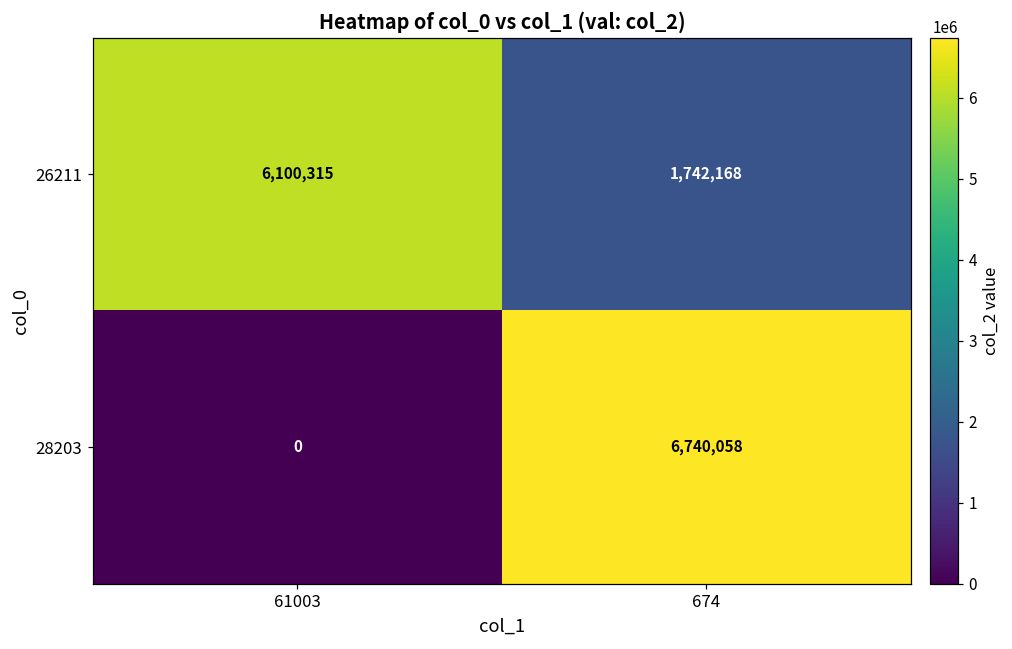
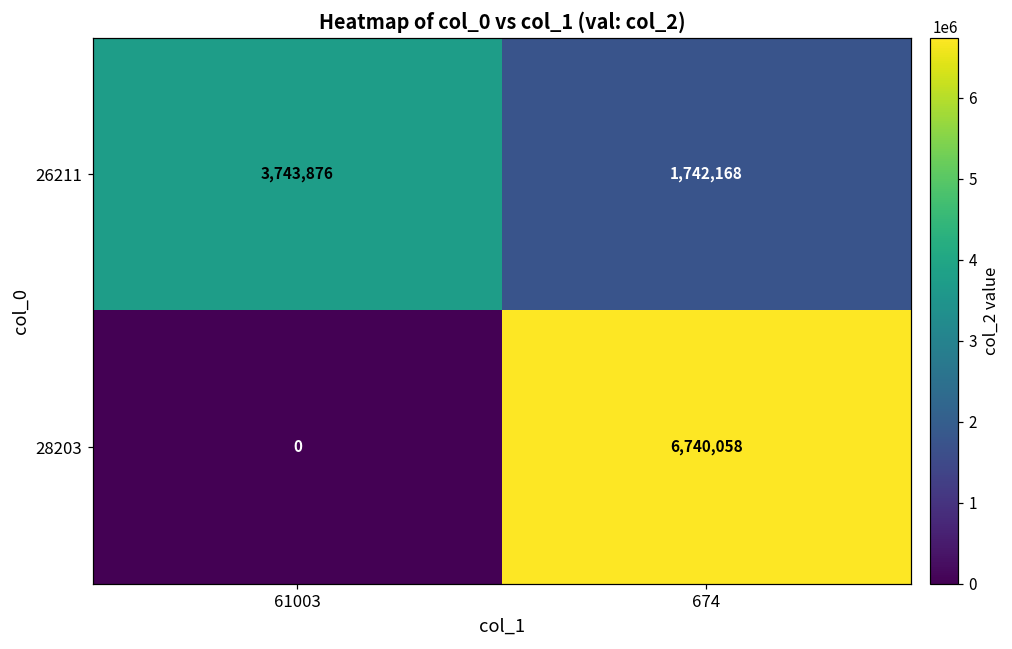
  {
    "26211": {
-     "61003": "6,100,315",
+     "61003": "3,743,876",
      "674": "1,742,168"
    },
    "28203": {
      "61003": "0",
      "674": "6,740,058"
    }
  }
